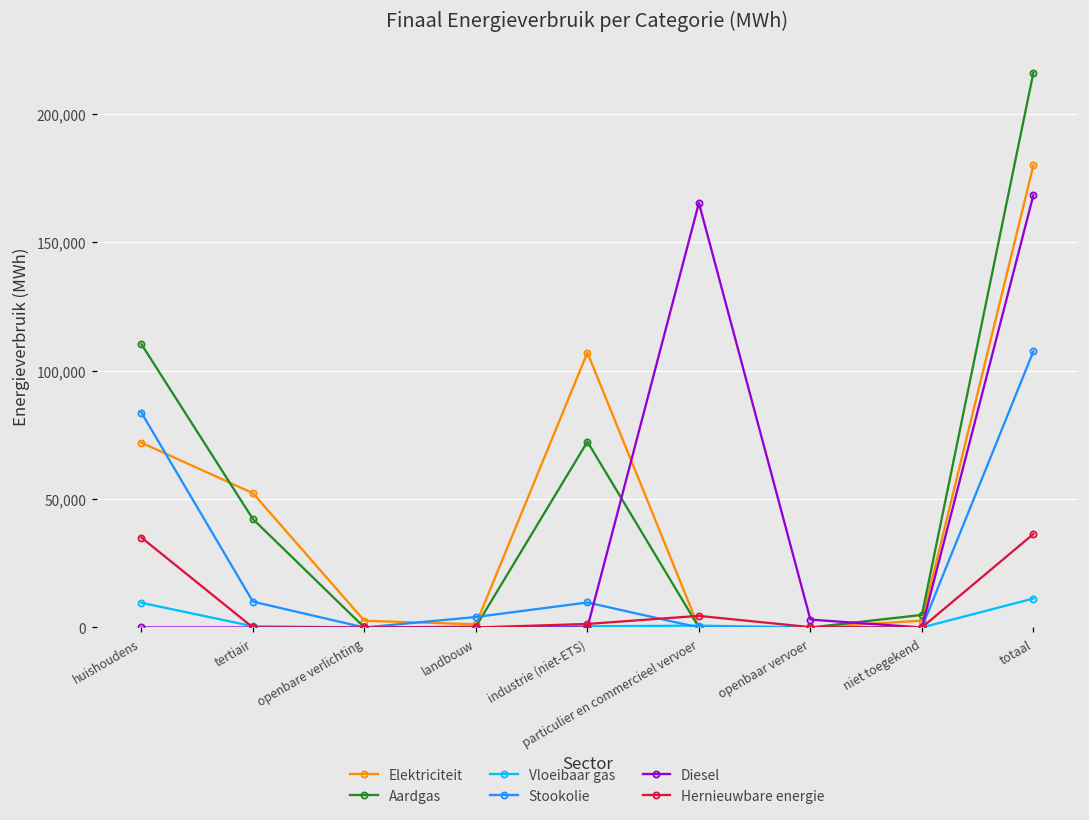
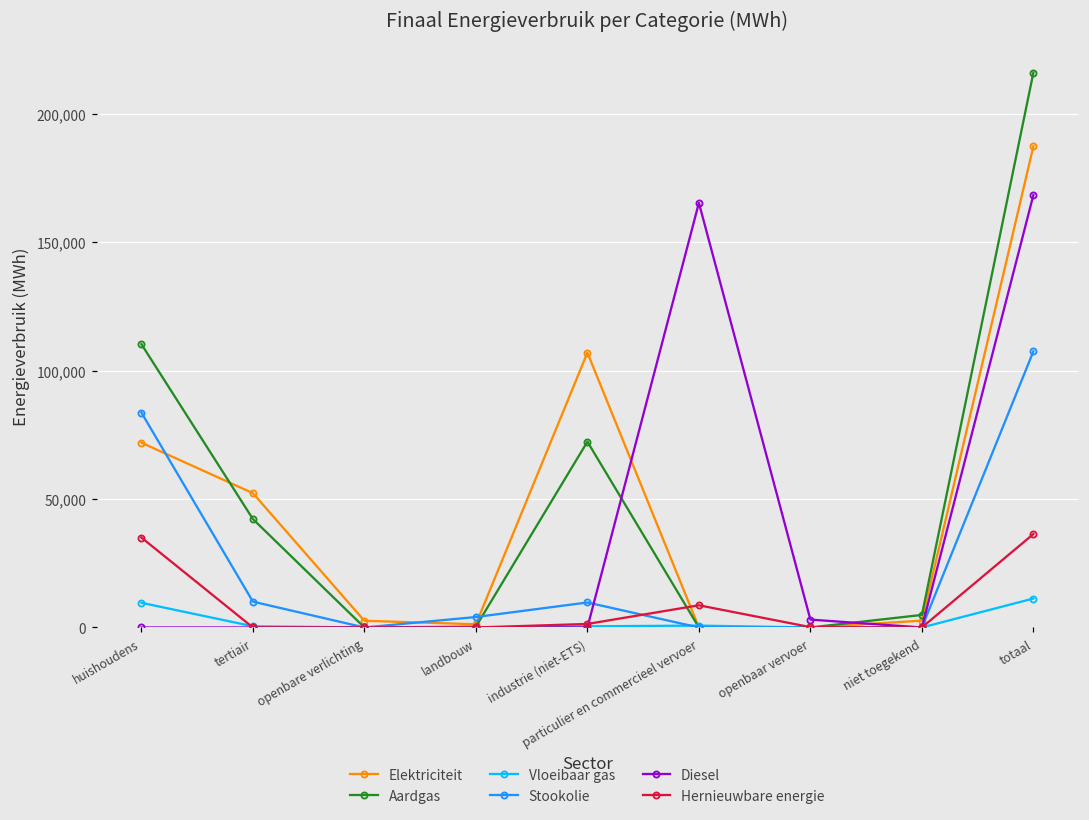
  {
    "Elektriciteit": {
      "huishoudens": "72,000",
      "tertiair": "52,000",
      "openbare verlichting": "3,000",
      "industrie (niet-ETS)": "107,000",
      "niet toegekend": "3,000",
-     "totaal": "180,000"
+     "totaal": "187,000"
    },
    "Aardgas": {
      "huishoudens": "110,000",
      "tertiair": "42,000",
      "industrie (niet-ETS)": "72,000",
      "niet toegekend": "5,000",
      "totaal": "216,000"
    },
    "Diesel": {
      "huishoudens": "0",
      "particulier en commercieel vervoer": "165,000",
      "openbaar vervoer": "3,000",
      "totaal": "168,000"
    },
    "Hernieuwbare energie": {
      "huishoudens": "35,000",
-     "particulier en commercieel vervoer": "5,000",
+     "particulier en commercieel vervoer": "9,000",
      "totaal": "36,000"
    }
  }
